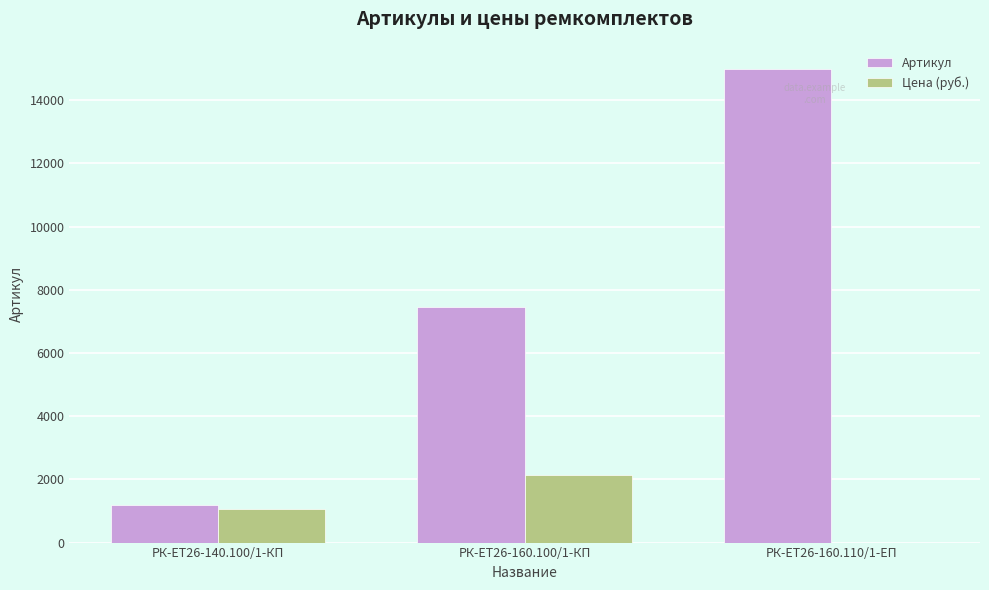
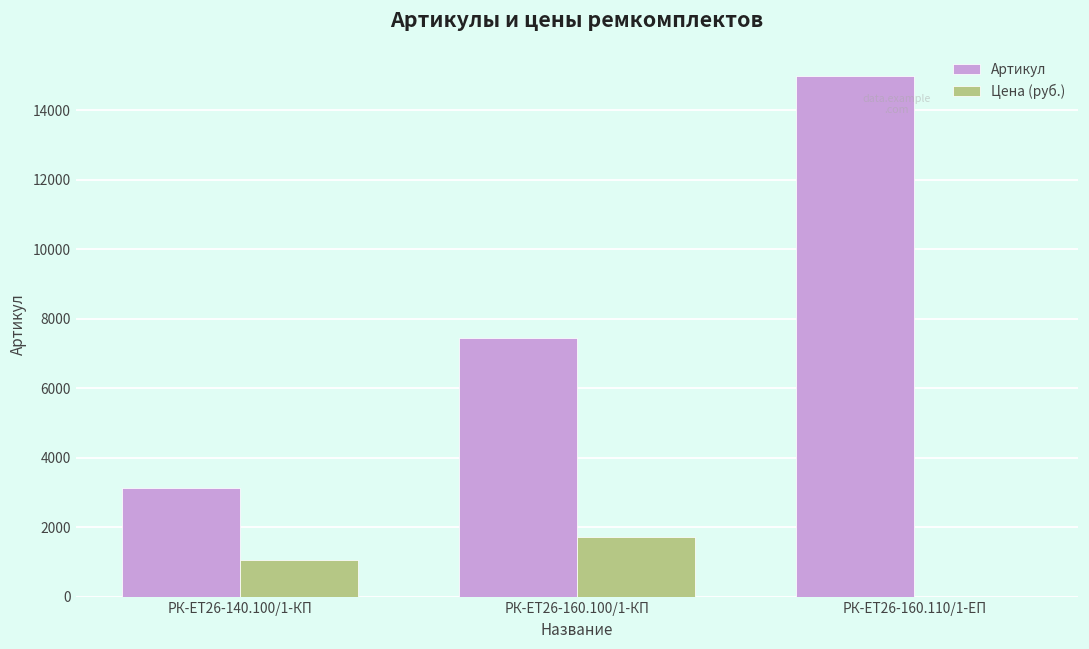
  {
    "Артикул": {
-     "РК-ЕТ26-140.100/1-КП": 1200,
+     "РК-ЕТ26-140.100/1-КП": 3100,
      "РК-ЕТ26-160.100/1-КП": 7400,
      "РК-ЕТ26-160.110/1-ЕП": 15000
    },
    "Цена (руб.)": {
      "РК-ЕТ26-140.100/1-КП": 1100,
-     "РК-ЕТ26-160.100/1-КП": 2100,
+     "РК-ЕТ26-160.100/1-КП": 1700,
      "РК-ЕТ26-160.110/1-ЕП": 0
    }
  }
